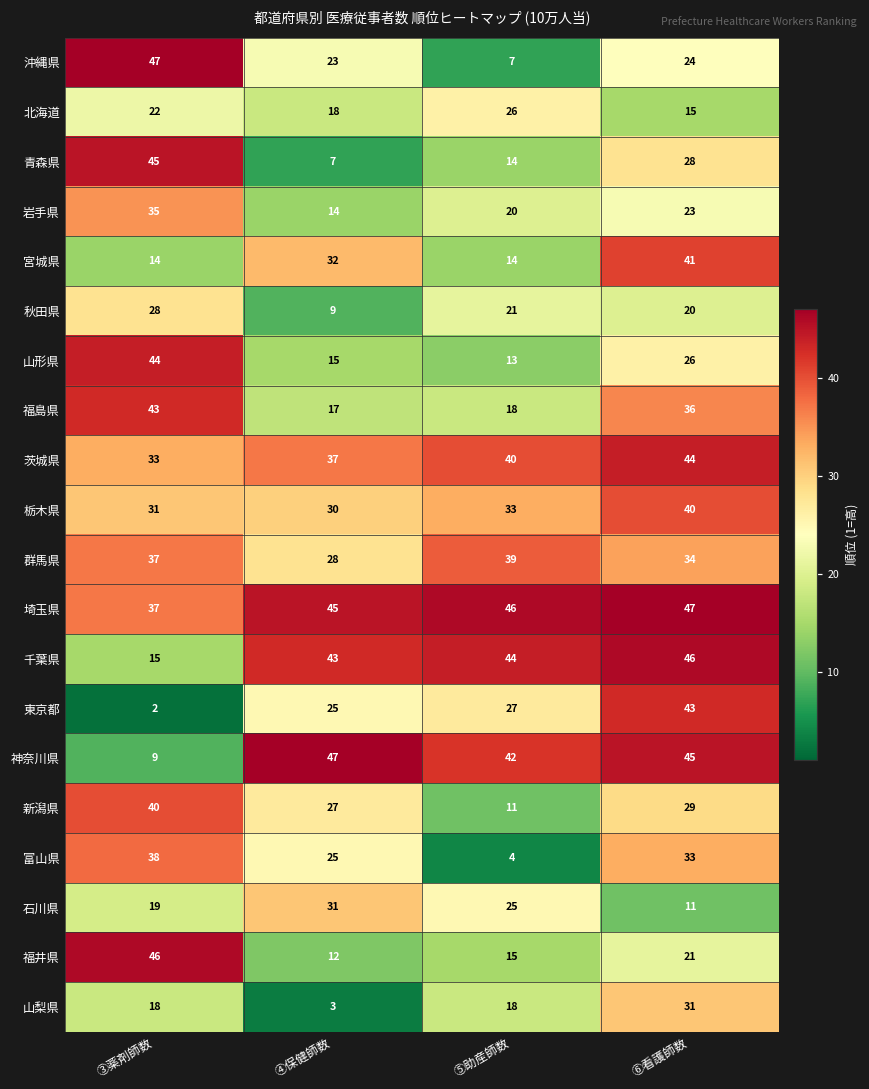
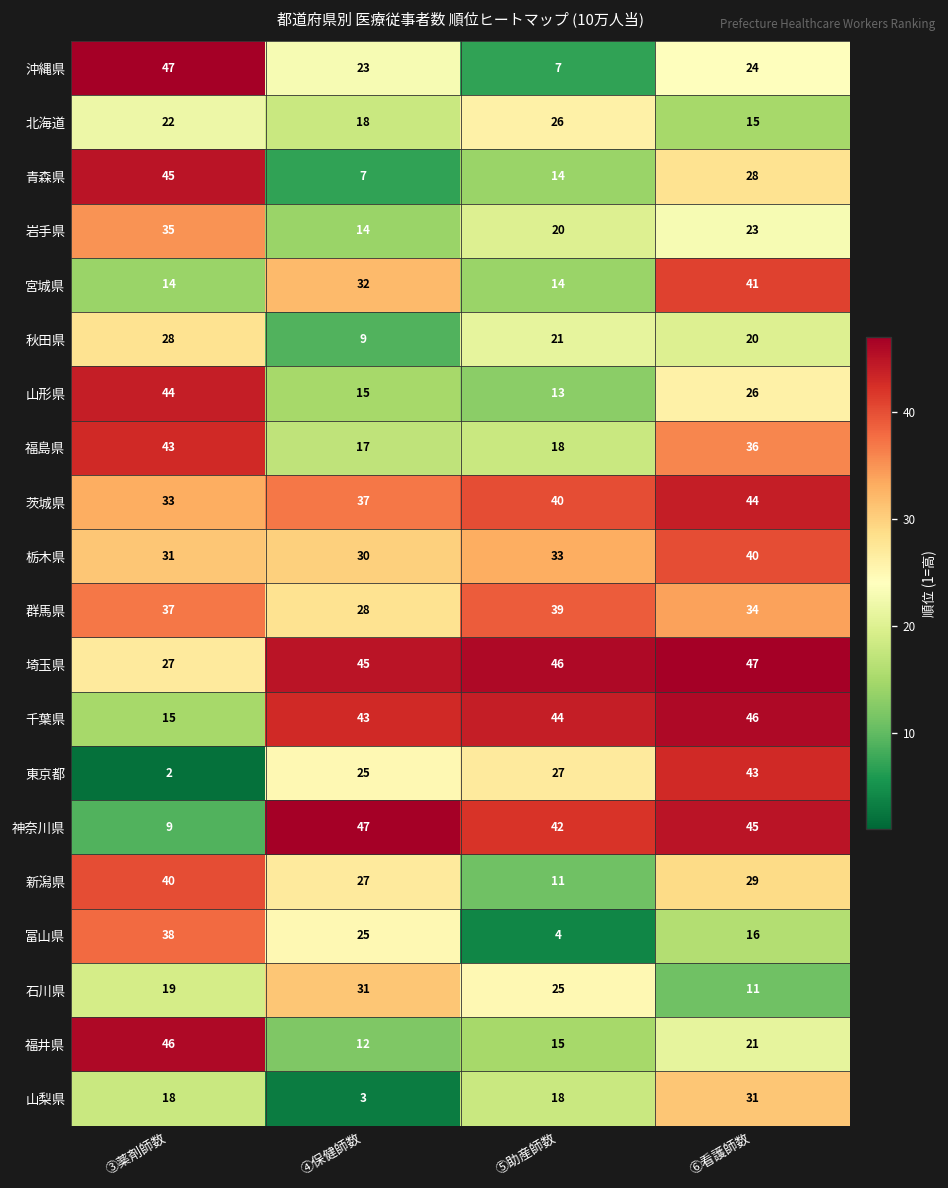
  {
    "沖縄県": {
      "③薬剤師数": 47,
      "④保健師数": 23,
      "⑤助産師数": 7,
      "⑥看護師数": 24
    },
    "北海道": {
      "③薬剤師数": 22,
      "④保健師数": 18,
      "⑤助産師数": 26,
      "⑥看護師数": 15
    },
    "青森県": {
      "③薬剤師数": 45,
      "④保健師数": 7,
      "⑤助産師数": 14,
      "⑥看護師数": 28
    },
    "岩手県": {
      "③薬剤師数": 35,
      "④保健師数": 14,
      "⑤助産師数": 20,
      "⑥看護師数": 23
    },
    "宮城県": {
      "③薬剤師数": 14,
      "④保健師数": 32,
      "⑤助産師数": 14,
      "⑥看護師数": 41
    },
    "秋田県": {
      "③薬剤師数": 28,
      "④保健師数": 9,
      "⑤助産師数": 21,
      "⑥看護師数": 20
    },
    "山形県": {
      "③薬剤師数": 44,
      "④保健師数": 15,
      "⑤助産師数": 13,
      "⑥看護師数": 26
    },
    "福島県": {
      "③薬剤師数": 43,
      "④保健師数": 17,
      "⑤助産師数": 18,
      "⑥看護師数": 36
    },
    "茨城県": {
      "③薬剤師数": 33,
      "④保健師数": 37,
      "⑤助産師数": 40,
      "⑥看護師数": 44
    },
    "栃木県": {
      "③薬剤師数": 31,
      "④保健師数": 30,
      "⑤助産師数": 33,
      "⑥看護師数": 40
    },
    "群馬県": {
      "③薬剤師数": 37,
      "④保健師数": 28,
      "⑤助産師数": 39,
      "⑥看護師数": 34
    },
    "埼玉県": {
-     "③薬剤師数": 37,
+     "③薬剤師数": 27,
      "④保健師数": 45,
      "⑤助産師数": 46,
      "⑥看護師数": 47
    },
    "千葉県": {
      "③薬剤師数": 15,
      "④保健師数": 43,
      "⑤助産師数": 44,
      "⑥看護師数": 46
    },
    "東京都": {
      "③薬剤師数": 2,
      "④保健師数": 25,
      "⑤助産師数": 27,
      "⑥看護師数": 43
    },
    "神奈川県": {
      "③薬剤師数": 9,
      "④保健師数": 47,
      "⑤助産師数": 42,
      "⑥看護師数": 45
    },
    "新潟県": {
      "③薬剤師数": 40,
      "④保健師数": 27,
      "⑤助産師数": 11,
      "⑥看護師数": 29
    },
    "富山県": {
      "③薬剤師数": 38,
      "④保健師数": 25,
      "⑤助産師数": 4,
-     "⑥看護師数": 33
+     "⑥看護師数": 16
    },
    "石川県": {
      "③薬剤師数": 19,
      "④保健師数": 31,
      "⑤助産師数": 25,
      "⑥看護師数": 11
    },
    "福井県": {
      "③薬剤師数": 46,
      "④保健師数": 12,
      "⑤助産師数": 15,
      "⑥看護師数": 21
    },
    "山梨県": {
      "③薬剤師数": 18,
      "④保健師数": 3,
      "⑤助産師数": 18,
      "⑥看護師数": 31
    }
  }
